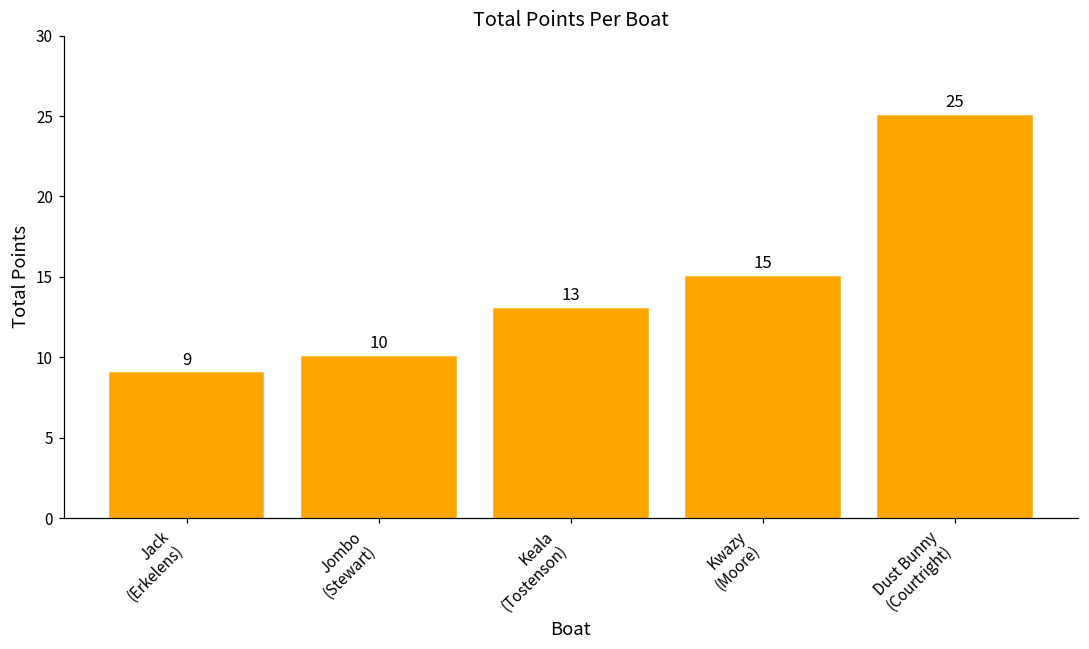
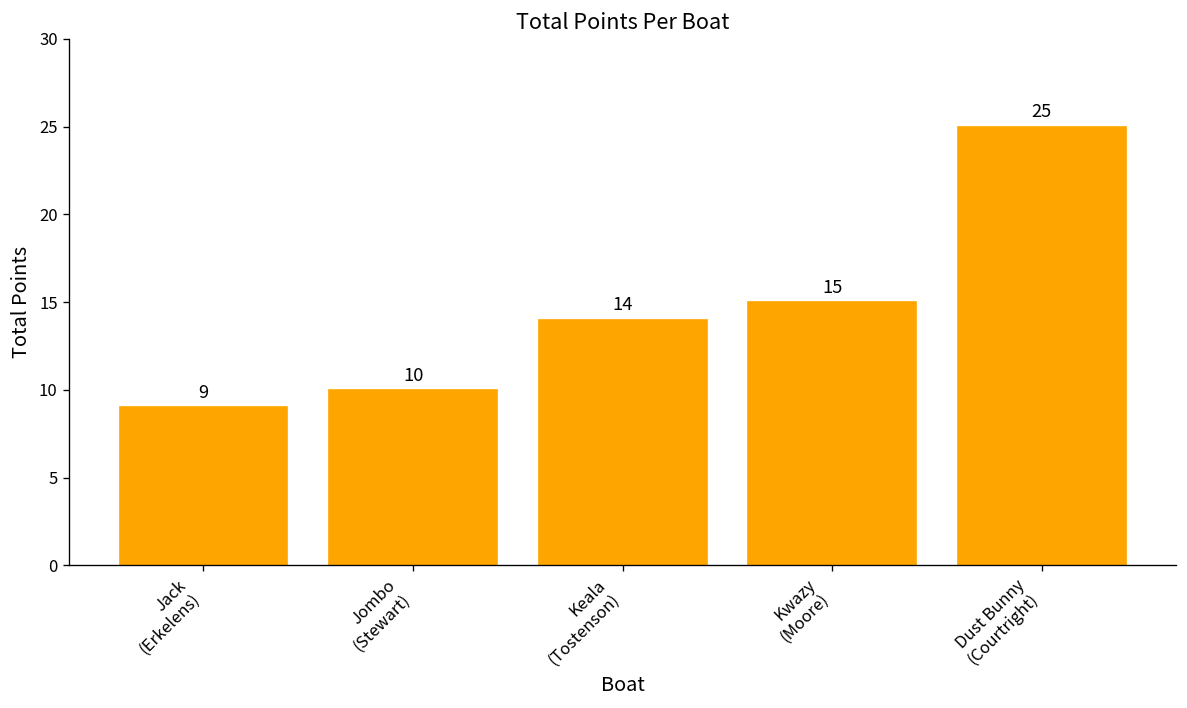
  {
    "Jack (Erkelens)": 9,
    "Jombo (Stewart)": 10,
-   "Keala (Tostenson)": 13,
+   "Keala (Tostenson)": 14,
    "Kwazy (Moore)": 15,
    "Dust Bunny (Courtright)": 25
  }
